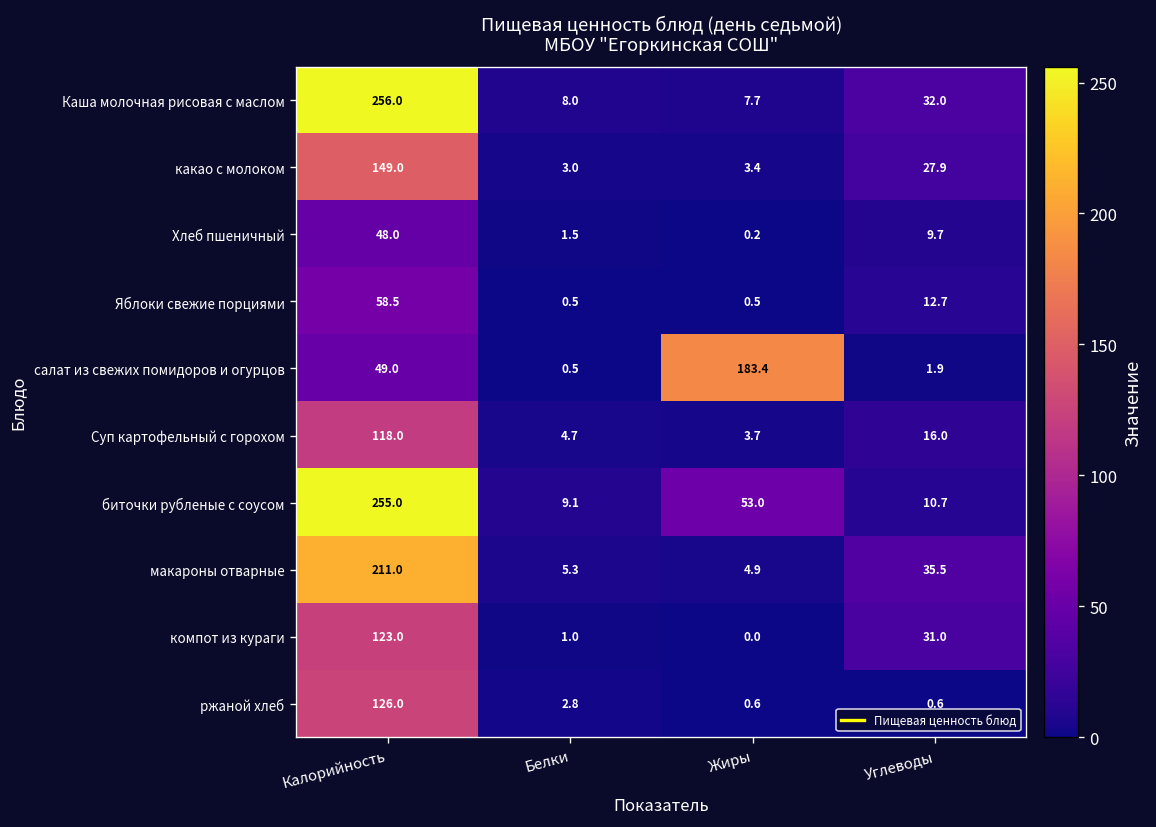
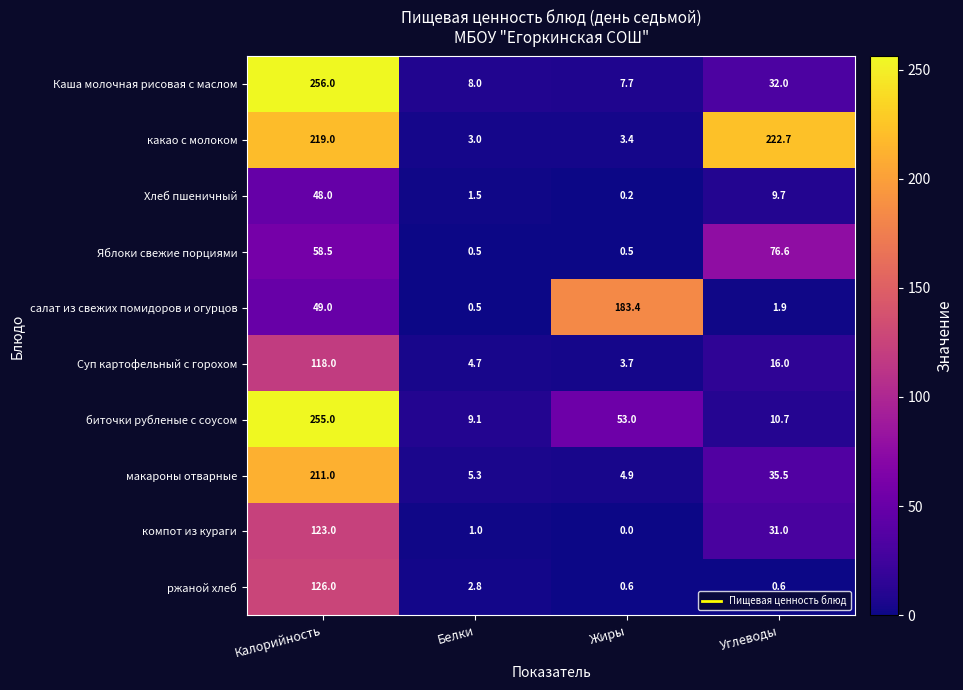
  {
    "Каша молочная рисовая с маслом": {
      "Калорийность": 256.0,
      "Белки": 8.0,
      "Жиры": 7.7,
      "Углеводы": 32.0
    },
    "какао с молоком": {
-     "Калорийность": 149.0,
+     "Калорийность": 219.0,
      "Белки": 3.0,
      "Жиры": 3.4,
-     "Углеводы": 27.9
+     "Углеводы": 222.7
    },
    "Хлеб пшеничный": {
      "Калорийность": 48.0,
      "Белки": 1.5,
      "Жиры": 0.2,
      "Углеводы": 9.7
    },
    "Яблоки свежие порциями": {
      "Калорийность": 58.5,
      "Белки": 0.5,
      "Жиры": 0.5,
-     "Углеводы": 12.7
+     "Углеводы": 76.6
    },
    "салат из свежих помидоров и огурцов": {
      "Калорийность": 49.0,
      "Белки": 0.5,
      "Жиры": 183.4,
      "Углеводы": 1.9
    },
    "Суп картофельный с горохом": {
      "Калорийность": 118.0,
      "Белки": 4.7,
      "Жиры": 3.7,
      "Углеводы": 16.0
    },
    "биточки рубленые с соусом": {
      "Калорийность": 255.0,
      "Белки": 9.1,
      "Жиры": 53.0,
      "Углеводы": 10.7
    },
    "макароны отварные": {
      "Калорийность": 211.0,
      "Белки": 5.3,
      "Жиры": 4.9,
      "Углеводы": 35.5
    },
    "компот из кураги": {
      "Калорийность": 123.0,
      "Белки": 1.0,
      "Жиры": 0.0,
      "Углеводы": 31.0
    },
    "ржаной хлеб": {
      "Калорийность": 126.0,
      "Белки": 2.8,
      "Жиры": 0.6
    }
  }
